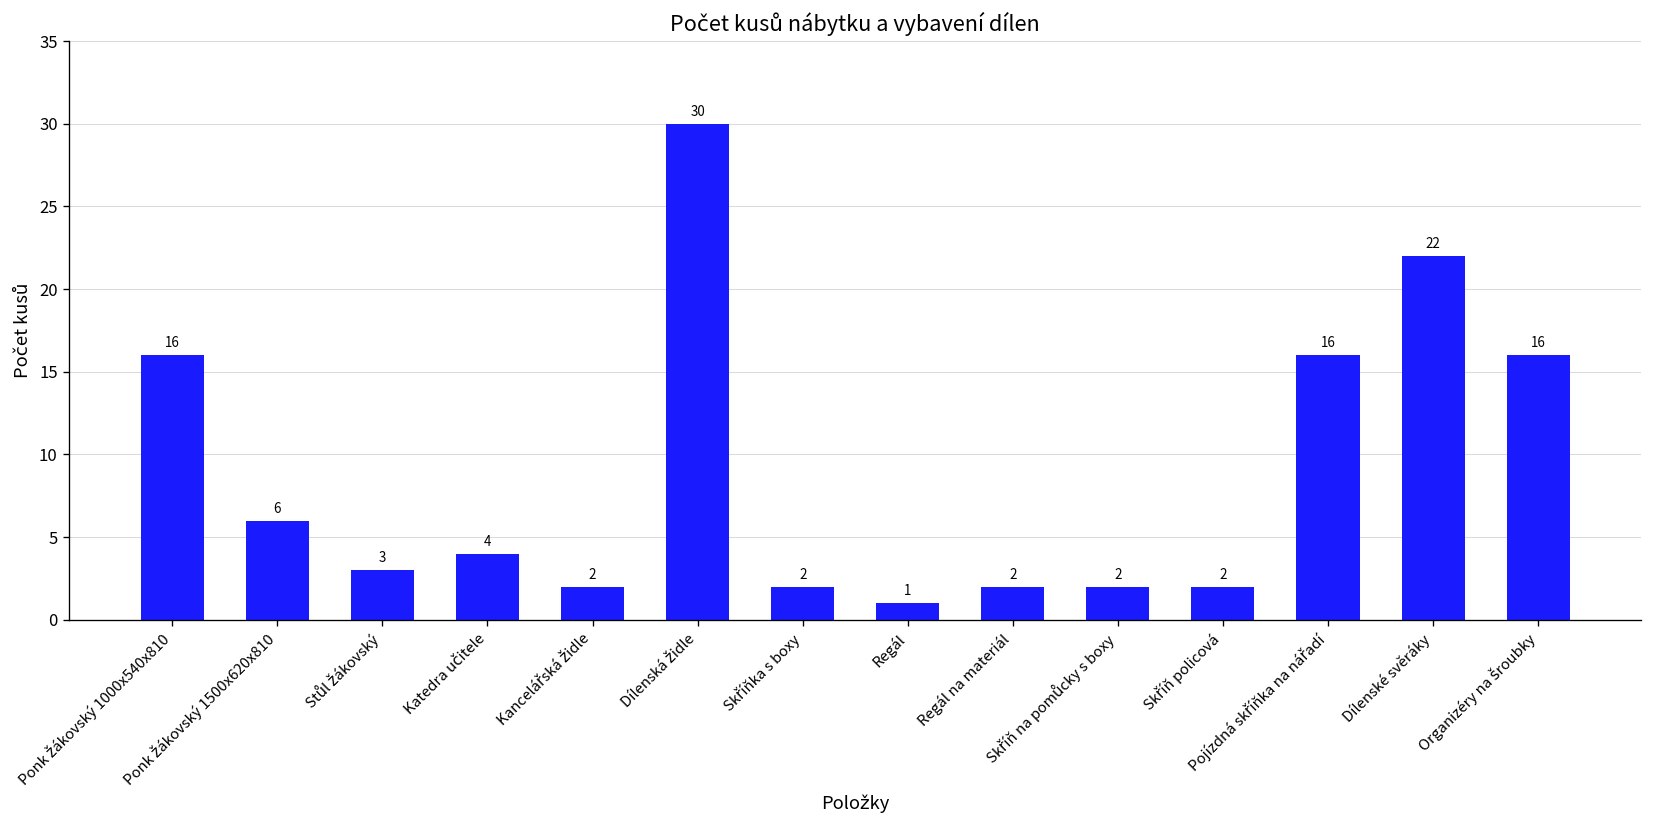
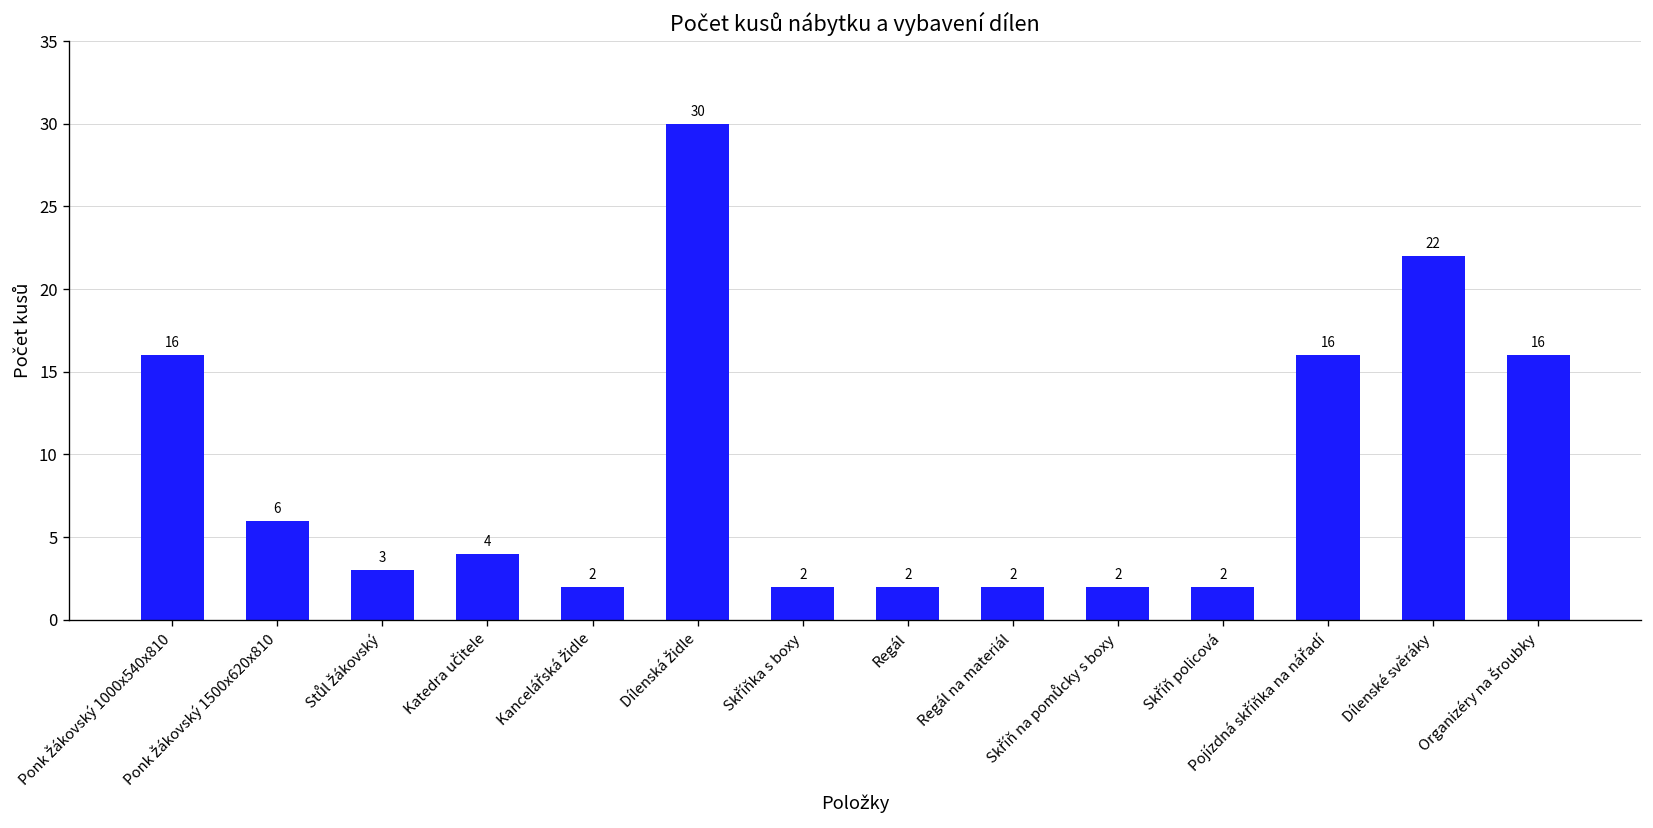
  {
    "Ponk žákovský 1000x540x810": 16,
    "Ponk žákovský 1500x620x810": 6,
    "Stůl žákovský": 3,
    "Katedra učitele": 4,
    "Kancelářská židle": 2,
    "Dílenská židle": 30,
    "Skříňka s boxy": 2,
-   "Regál": 1,
+   "Regál": 2,
    "Regál na materiál": 2,
    "Skříň na pomůcky s boxy": 2,
    "Skříň policová": 2,
    "Pojízdná skříňka na nářadí": 16,
    "Dílenské svěráky": 22,
    "Organizéry na šroubky": 16
  }
